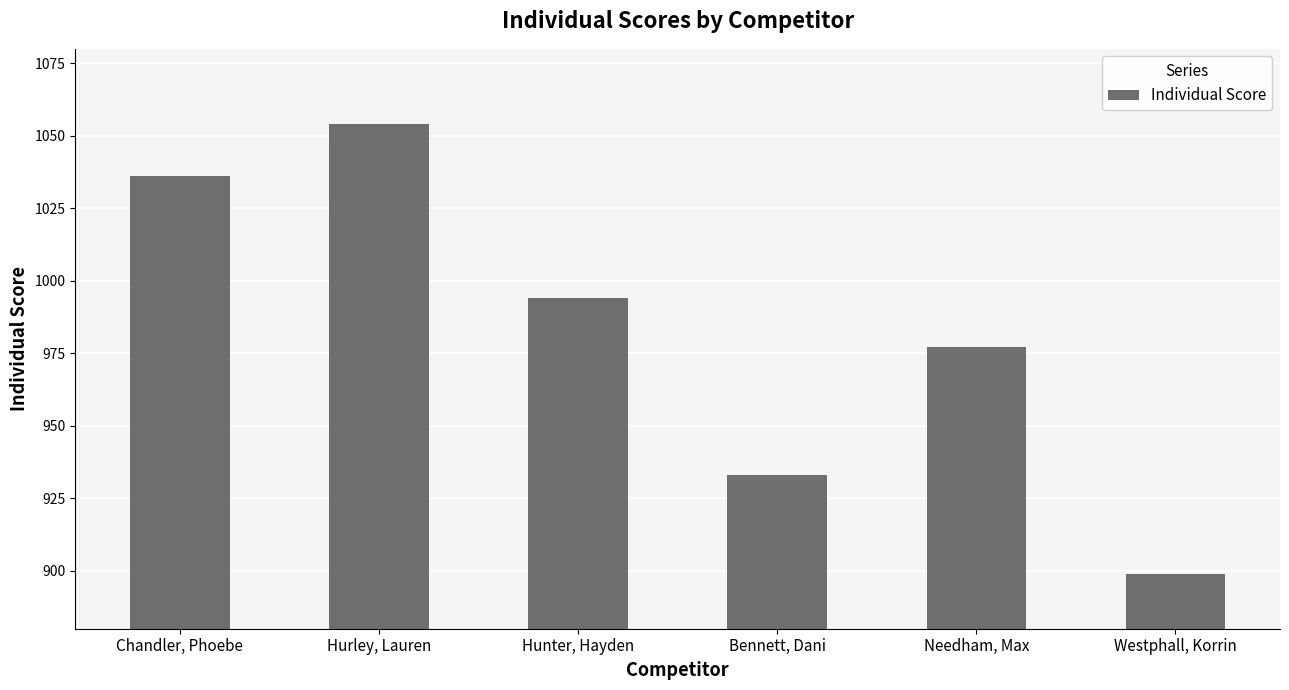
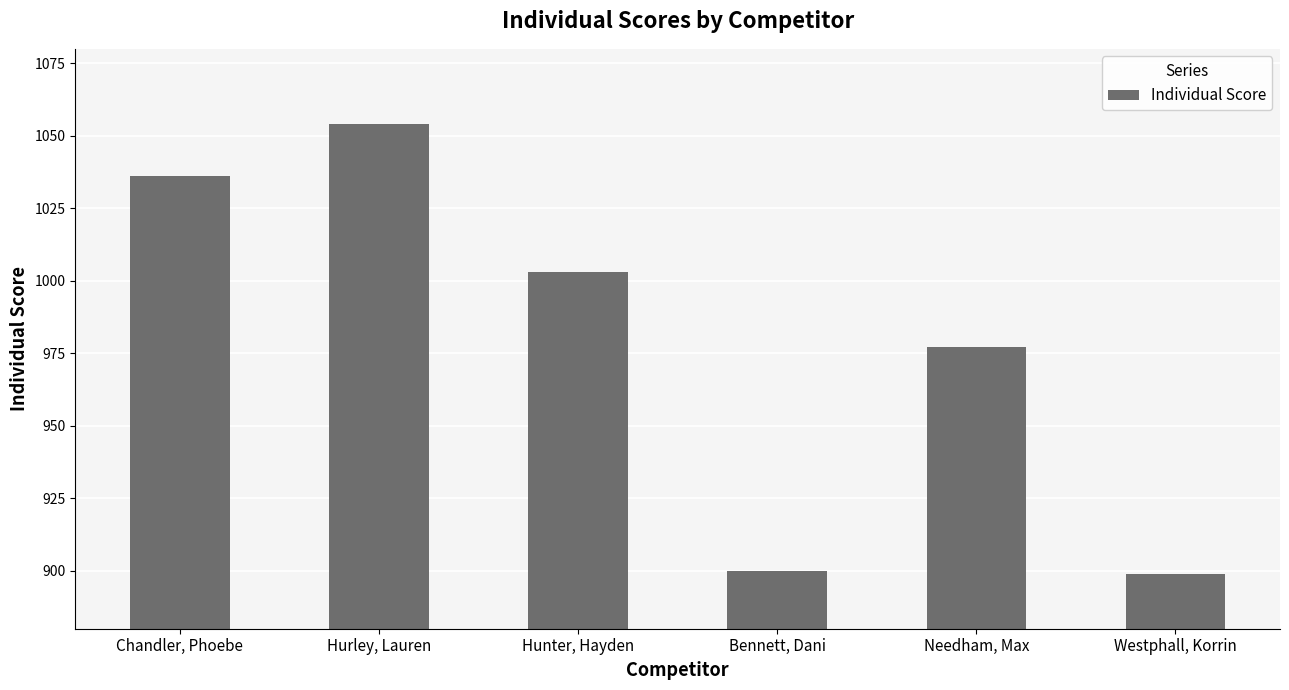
  {
    "Chandler, Phoebe": 1036,
    "Hurley, Lauren": 1054,
-   "Hunter, Hayden": 994,
-   "Bennett, Dani": 933,
+   "Hunter, Hayden": 1003,
+   "Bennett, Dani": 900,
    "Needham, Max": 977,
    "Westphall, Korrin": 899
  }
